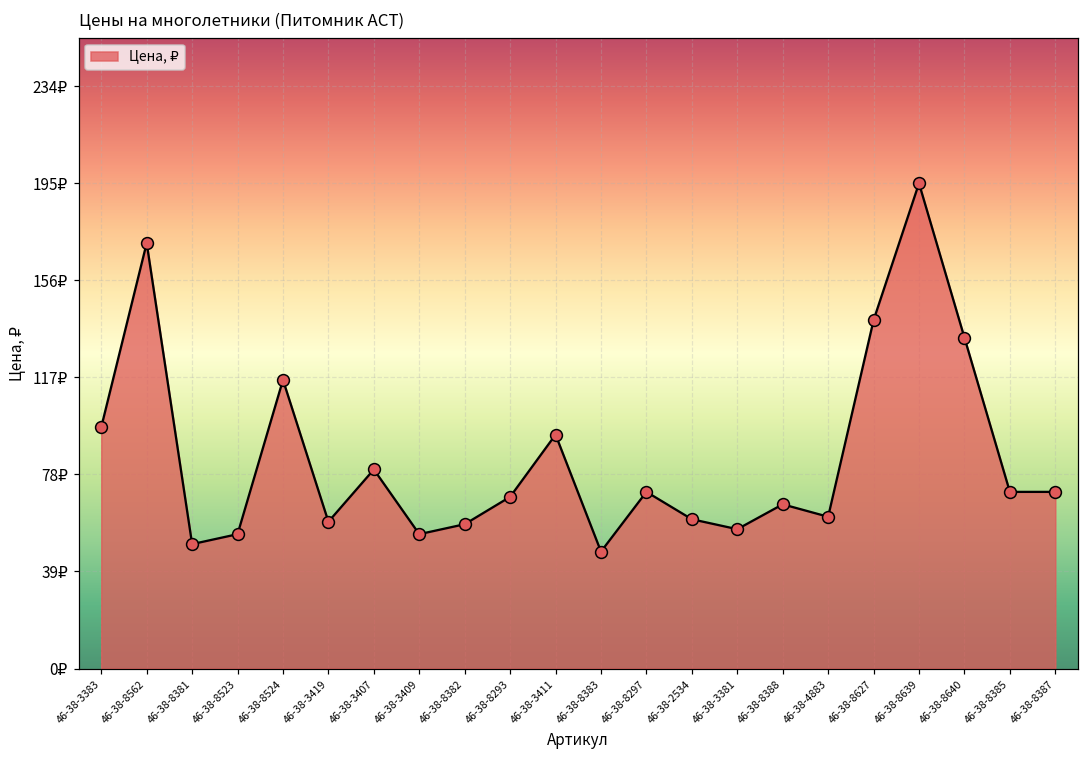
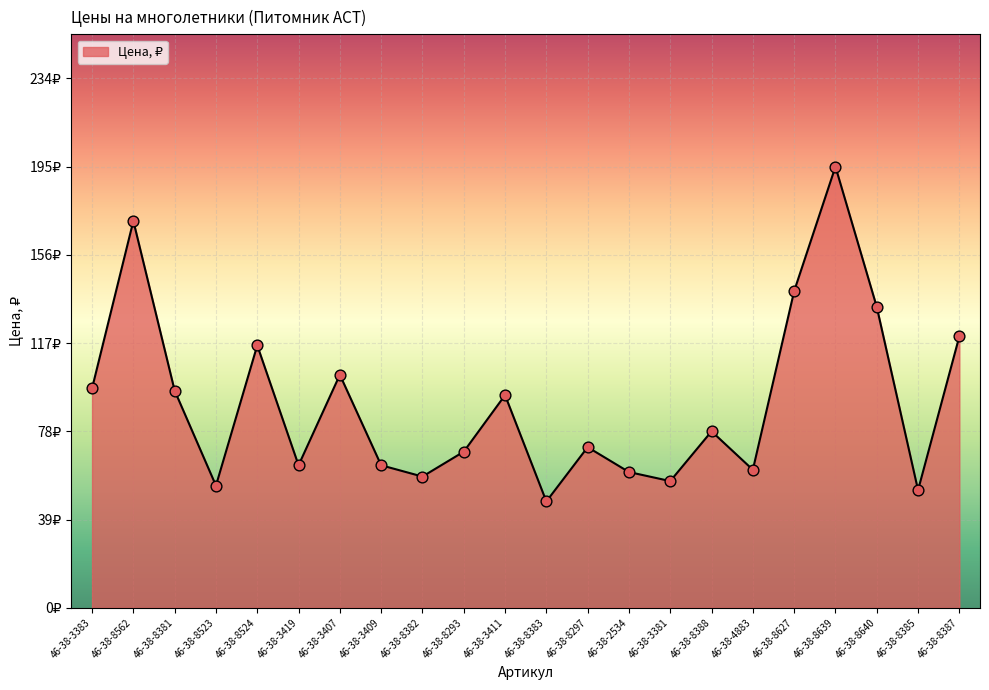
  {
    "46-38-3383": "97₽",
    "46-38-8562": "171₽",
-   "46-38-8381": "50₽",
+   "46-38-8381": "96₽",
    "46-38-8523": "54₽",
    "46-38-8524": "116₽",
-   "46-38-3419": "59₽",
-   "46-38-3407": "80₽",
-   "46-38-3409": "54₽",
+   "46-38-3419": "63₽",
+   "46-38-3407": "103₽",
+   "46-38-3409": "63₽",
    "46-38-8382": "58₽",
    "46-38-8293": "69₽",
    "46-38-3411": "94₽",
    "46-38-8383": "47₽",
    "46-38-8297": "71₽",
    "46-38-2534": "60₽",
    "46-38-3381": "56₽",
-   "46-38-8388": "66₽",
+   "46-38-8388": "78₽",
    "46-38-4883": "61₽",
    "46-38-8627": "140₽",
    "46-38-8639": "195₽",
    "46-38-8640": "133₽",
-   "46-38-8385": "71₽",
-   "46-38-8387": "71₽"
+   "46-38-8385": "52₽",
+   "46-38-8387": "120₽"
  }
